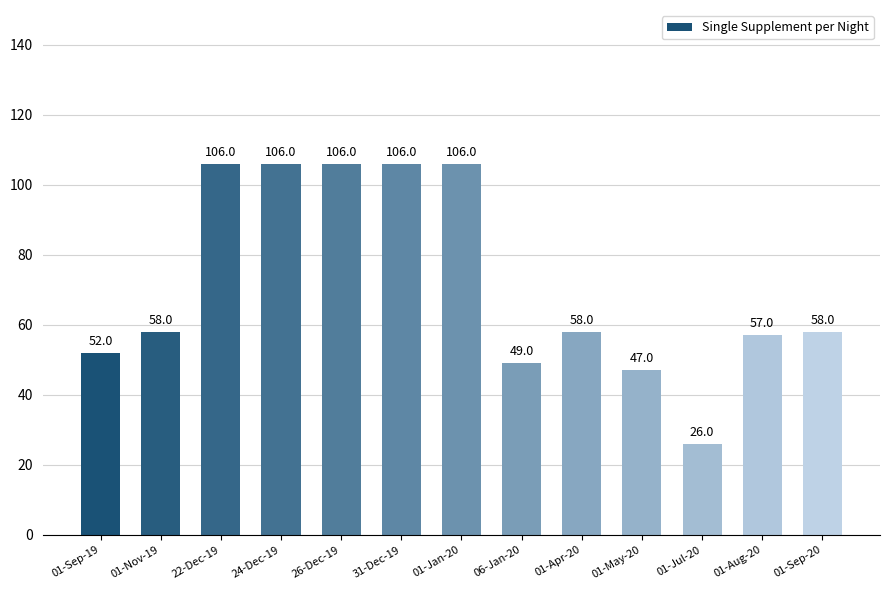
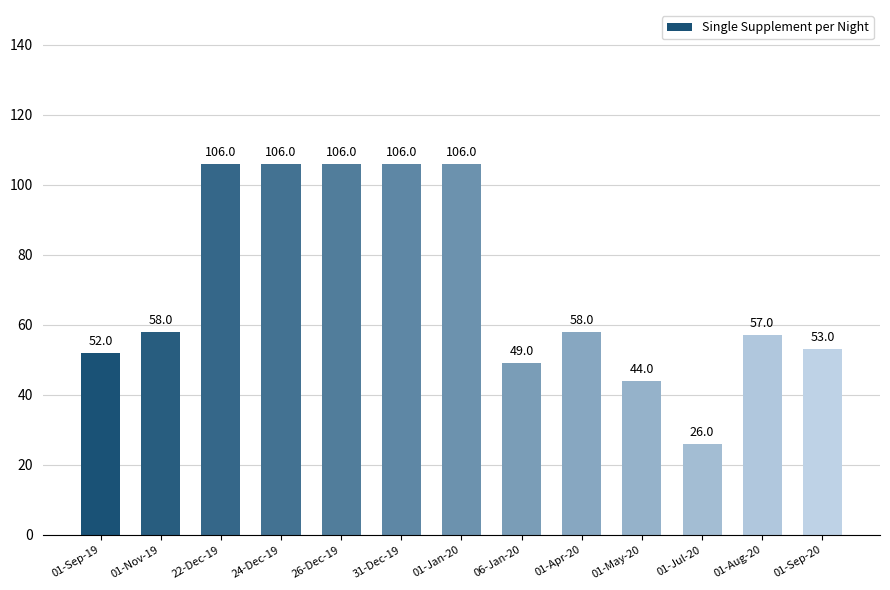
  {
    "01-Sep-19": 52.0,
    "01-Nov-19": 58.0,
    "22-Dec-19": 106.0,
    "24-Dec-19": 106.0,
    "26-Dec-19": 106.0,
    "31-Dec-19": 106.0,
    "01-Jan-20": 106.0,
    "06-Jan-20": 49.0,
    "01-Apr-20": 58.0,
-   "01-May-20": 47.0,
+   "01-May-20": 44.0,
    "01-Jul-20": 26.0,
    "01-Aug-20": 57.0,
-   "01-Sep-20": 58.0
+   "01-Sep-20": 53.0
  }
